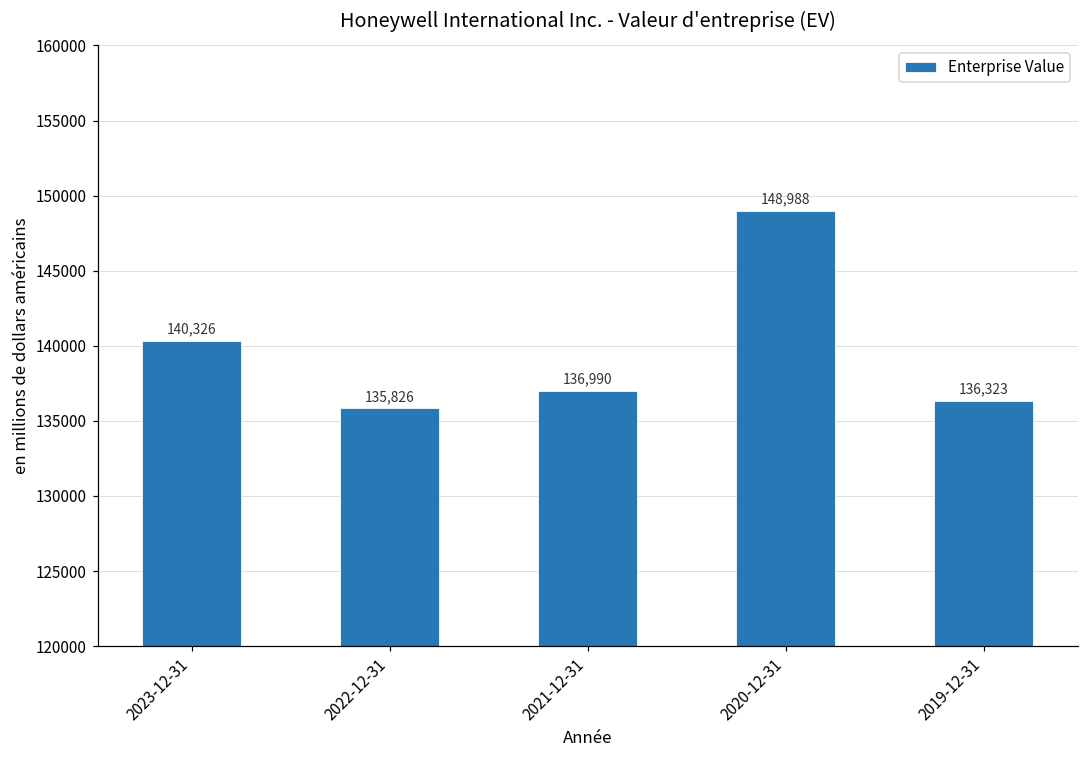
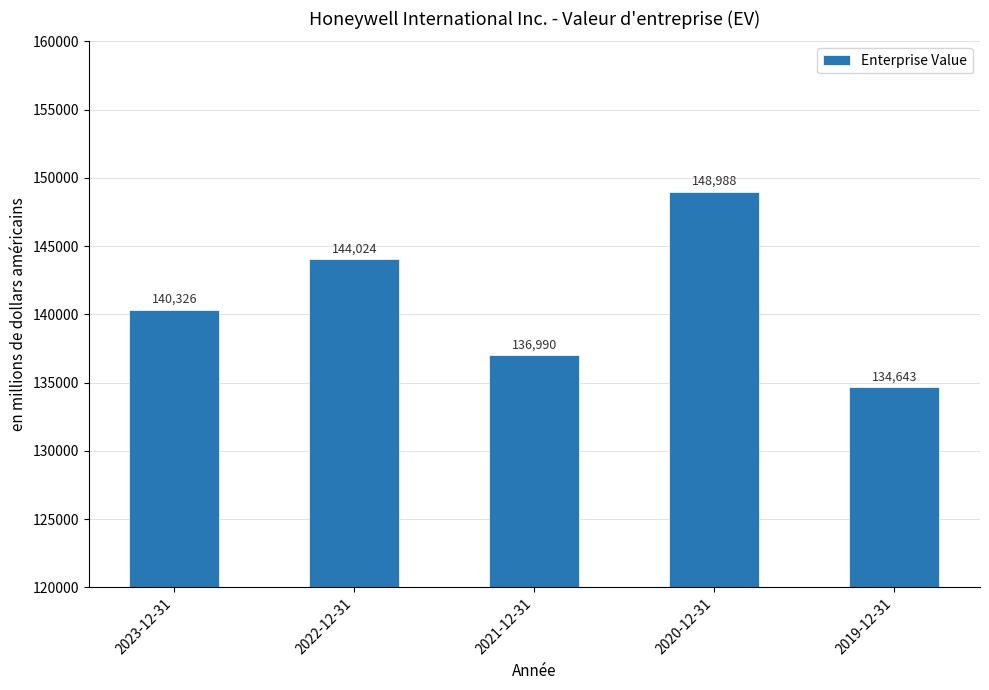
  {
    "2023-12-31": "140,326",
-   "2022-12-31": "135,826",
+   "2022-12-31": "144,024",
    "2021-12-31": "136,990",
    "2020-12-31": "148,988",
-   "2019-12-31": "136,323"
+   "2019-12-31": "134,643"
  }
